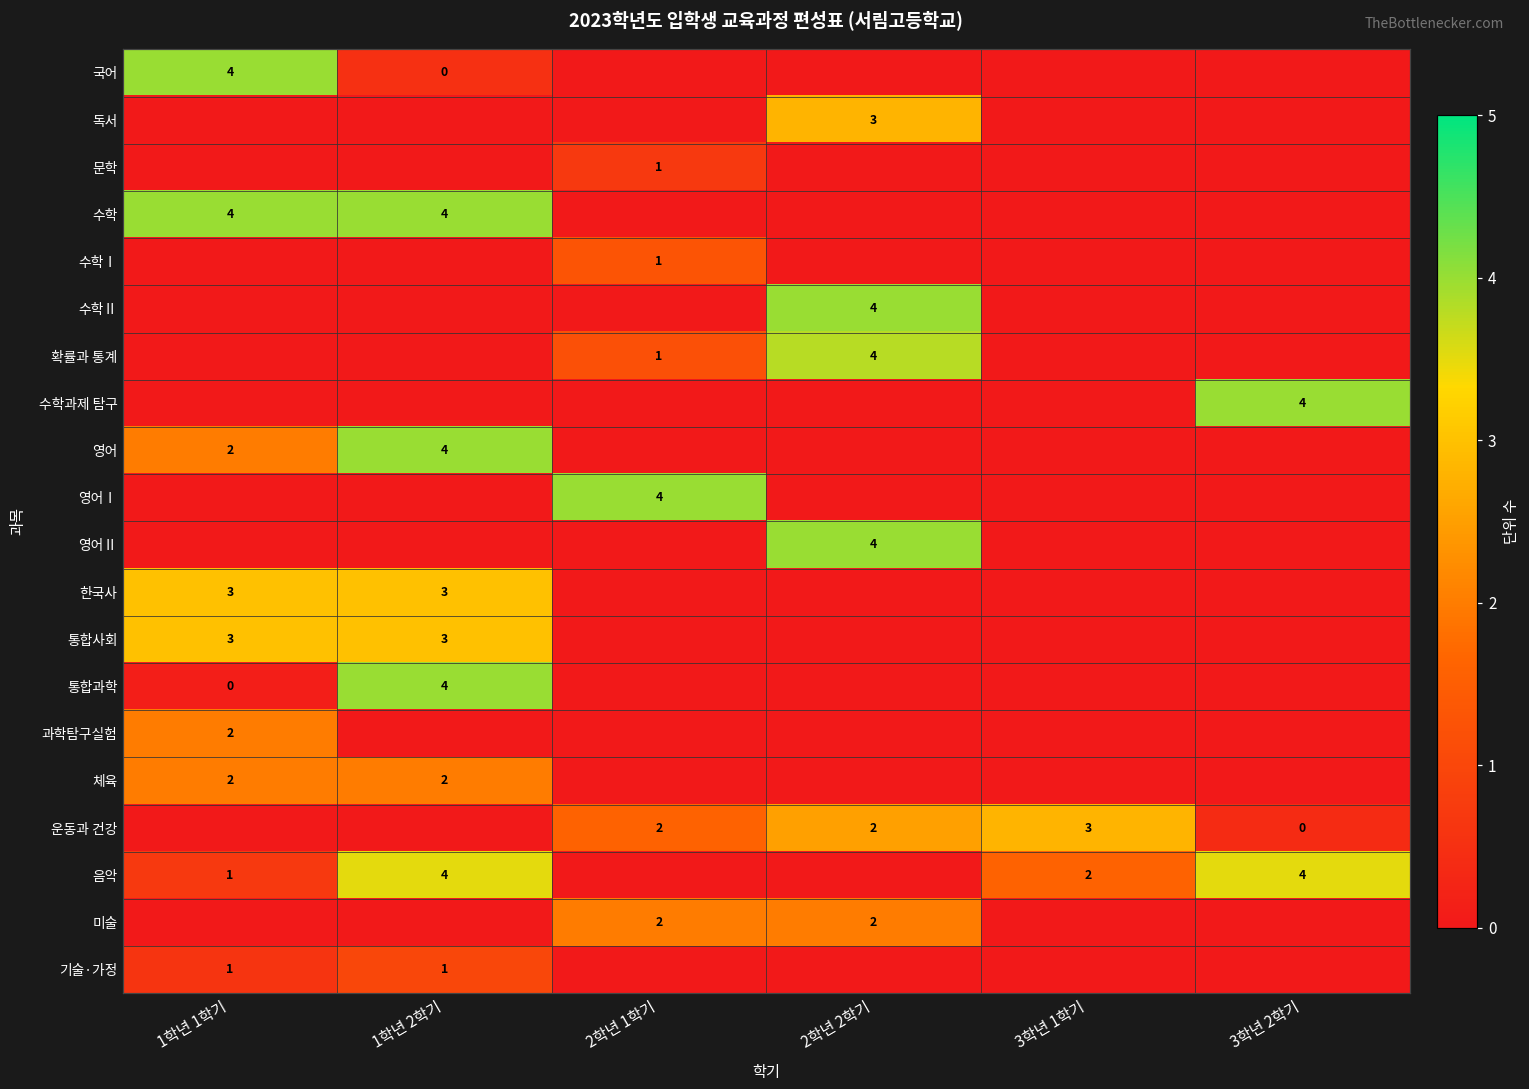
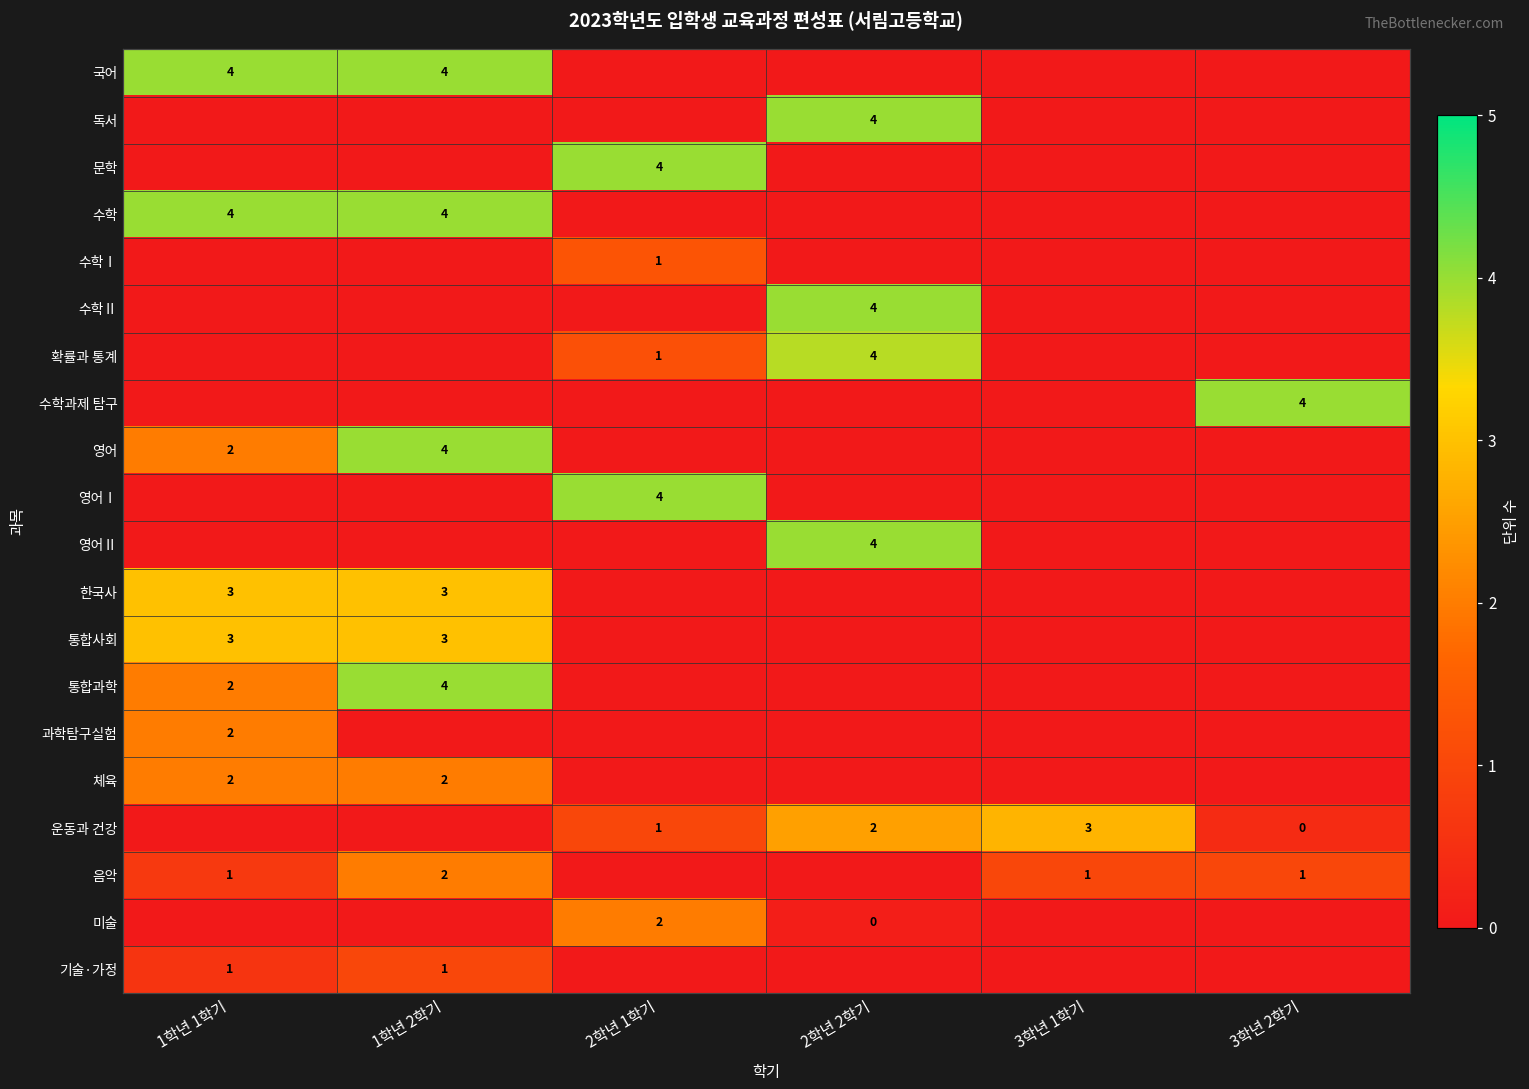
  {
    "국어": {
      "1학년 1학기": 4,
-     "1학년 2학기": 0
+     "1학년 2학기": 4
    },
    "독서": {
-     "2학년 2학기": 3
+     "2학년 2학기": 4
    },
    "문학": {
-     "2학년 1학기": 1
+     "2학년 1학기": 4
    },
    "수학": {
      "1학년 1학기": 4,
      "1학년 2학기": 4
    },
    "수학Ⅰ": {
      "2학년 1학기": 1
    },
    "수학Ⅱ": {
      "2학년 2학기": 4
    },
    "확률과 통계": {
      "2학년 1학기": 1,
      "2학년 2학기": 4
    },
    "수학과제 탐구": {
      "3학년 2학기": 4
    },
    "영어": {
      "1학년 1학기": 2,
      "1학년 2학기": 4
    },
    "영어Ⅰ": {
      "2학년 1학기": 4
    },
    "영어Ⅱ": {
      "2학년 2학기": 4
    },
    "한국사": {
      "1학년 1학기": 3,
      "1학년 2학기": 3
    },
    "통합사회": {
      "1학년 1학기": 3,
      "1학년 2학기": 3
    },
    "통합과학": {
-     "1학년 1학기": 0,
+     "1학년 1학기": 2,
      "1학년 2학기": 4
    },
    "과학탐구실험": {
      "1학년 1학기": 2
    },
    "체육": {
      "1학년 1학기": 2,
      "1학년 2학기": 2
    },
    "운동과 건강": {
-     "2학년 1학기": 2,
+     "2학년 1학기": 1,
      "2학년 2학기": 2,
      "3학년 1학기": 3,
      "3학년 2학기": 0
    },
    "음악": {
      "1학년 1학기": 1,
-     "1학년 2학기": 4,
-     "3학년 1학기": 2,
-     "3학년 2학기": 4
+     "1학년 2학기": 2,
+     "3학년 1학기": 1,
+     "3학년 2학기": 1
    },
    "미술": {
      "2학년 1학기": 2,
-     "2학년 2학기": 2
+     "2학년 2학기": 0
    },
    "기술·가정": {
      "1학년 1학기": 1,
      "1학년 2학기": 1
    }
  }
